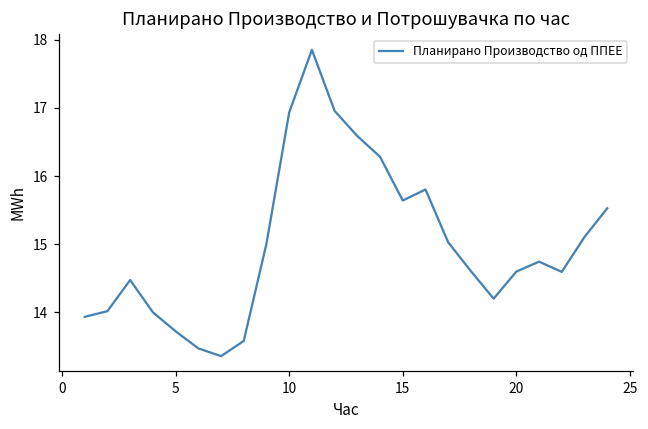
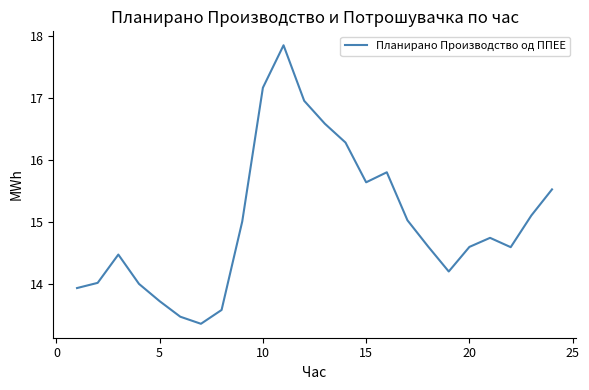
  {
    "5": 13.7,
-   "10": 16.9,
+   "10": 17.2,
    "15": 15.6,
    "20": 14.6
  }
